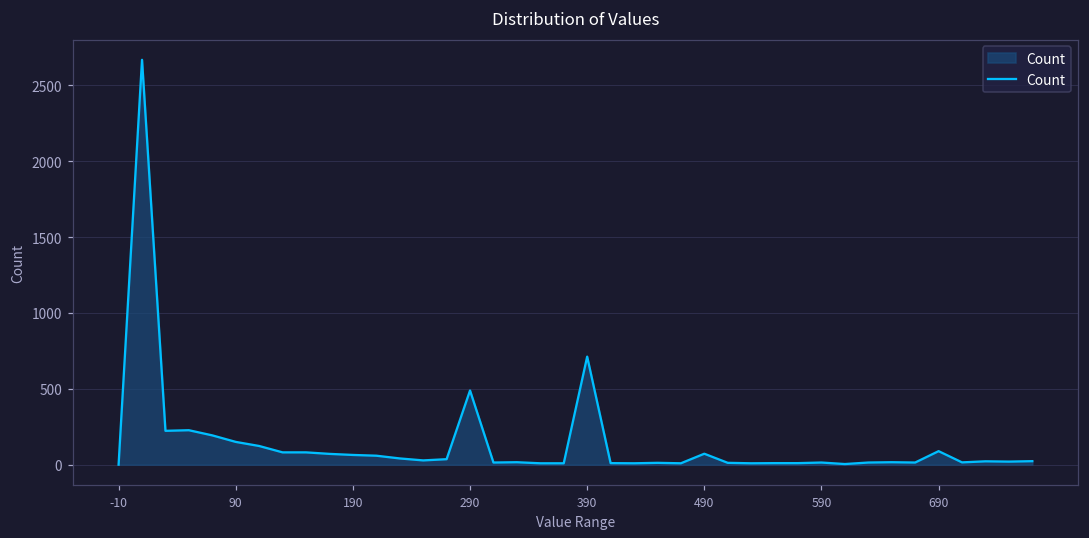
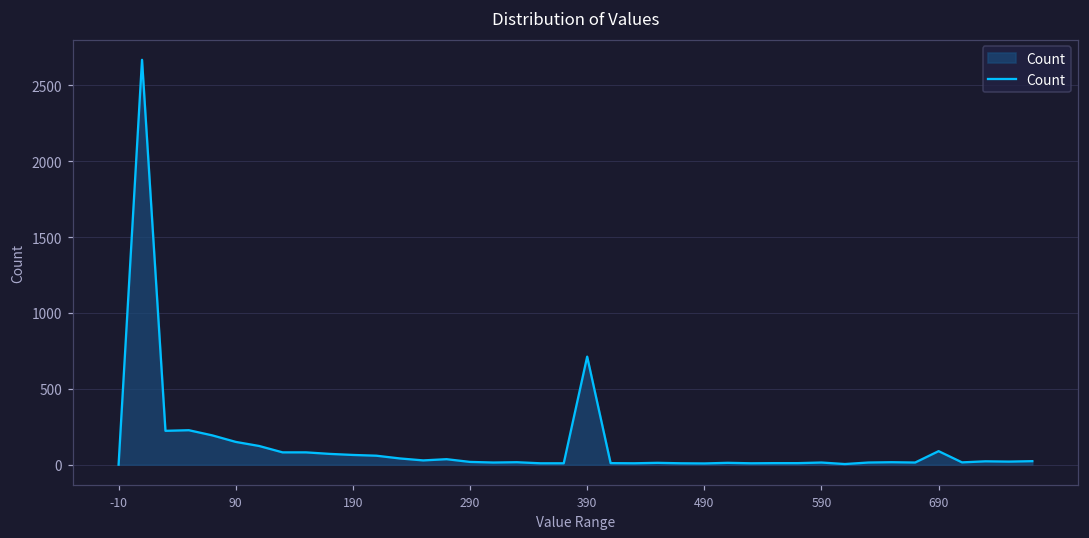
  {
    "-10": 0,
    "90": 150,
    "190": 60,
-   "290": 490,
+   "290": 20,
    "390": 710,
-   "490": 70,
+   "490": 10,
    "590": 10,
    "690": 90
  }
